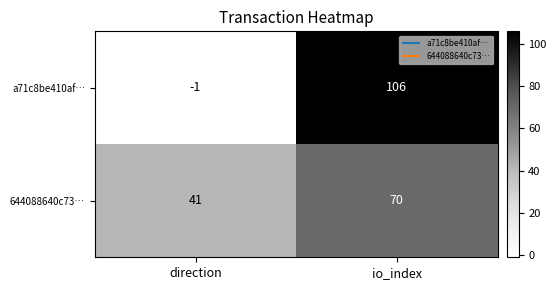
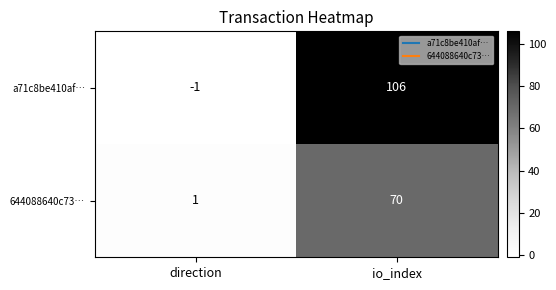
  {
    "a71c8be410af…": {
      "direction": -1,
      "io_index": 106
    },
    "644088640c73…": {
-     "direction": 41,
+     "direction": 1,
      "io_index": 70
    }
  }
